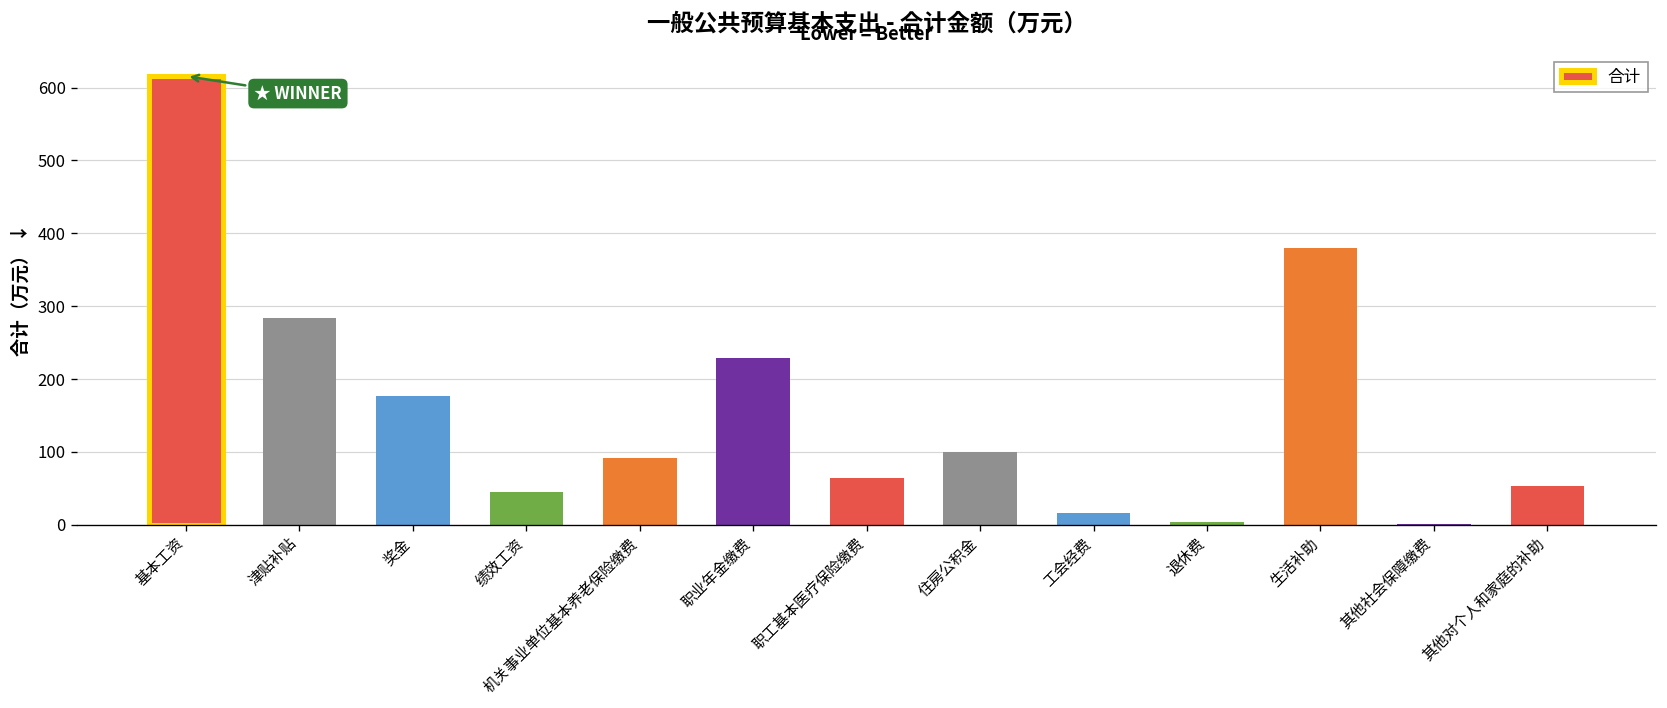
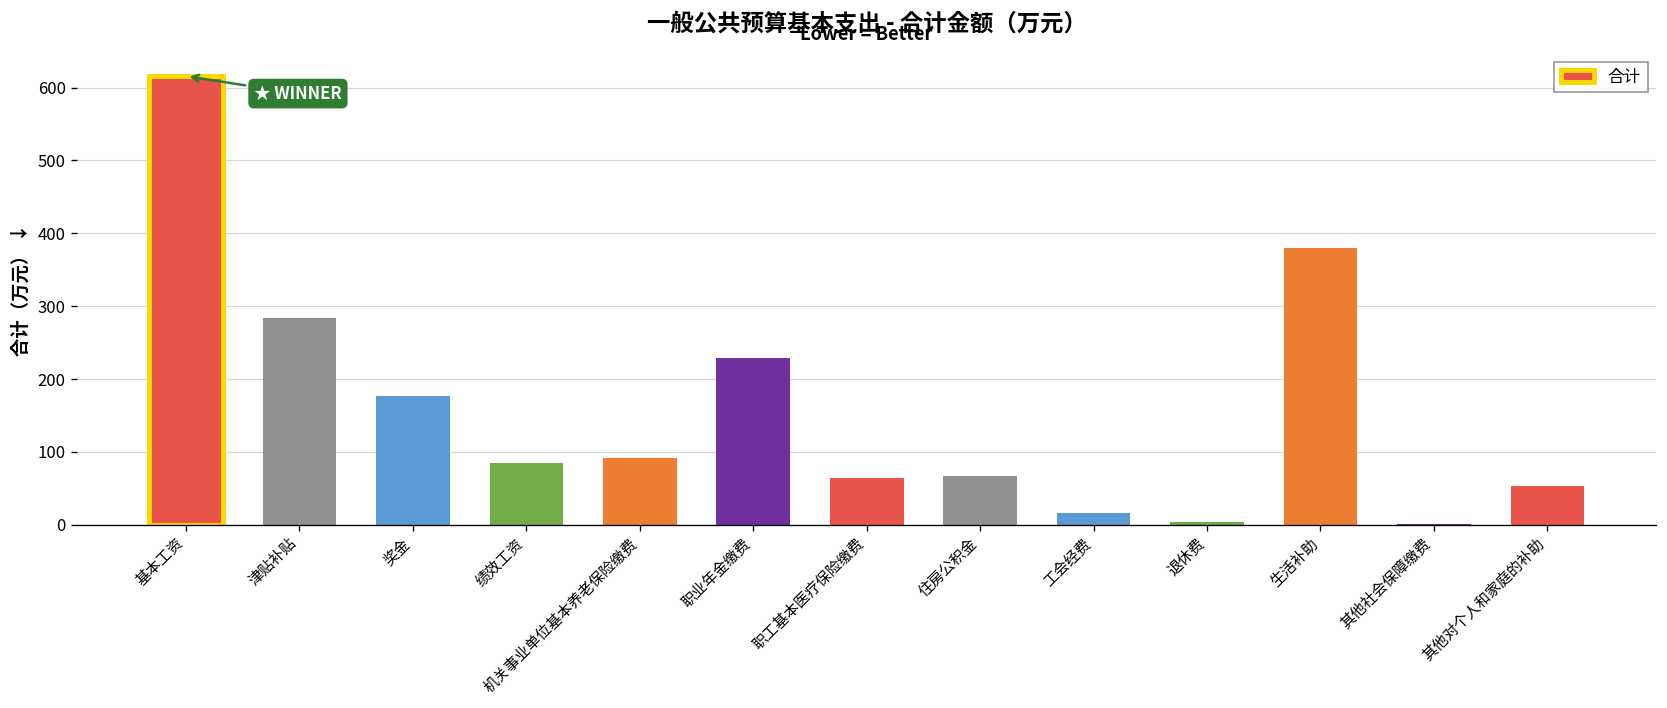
  {
    "基本工资": 620,
    "津贴补贴": 280,
    "奖金": 180,
-   "绩效工资": 40,
+   "绩效工资": 90,
    "机关事业单位基本养老保险缴费": 90,
    "职业年金缴费": 230,
    "职工基本医疗保险缴费": 60,
-   "住房公积金": 100,
+   "住房公积金": 70,
    "工会经费": 20,
    "生活补助": 380,
    "其他对个人和家庭的补助": 50
  }
